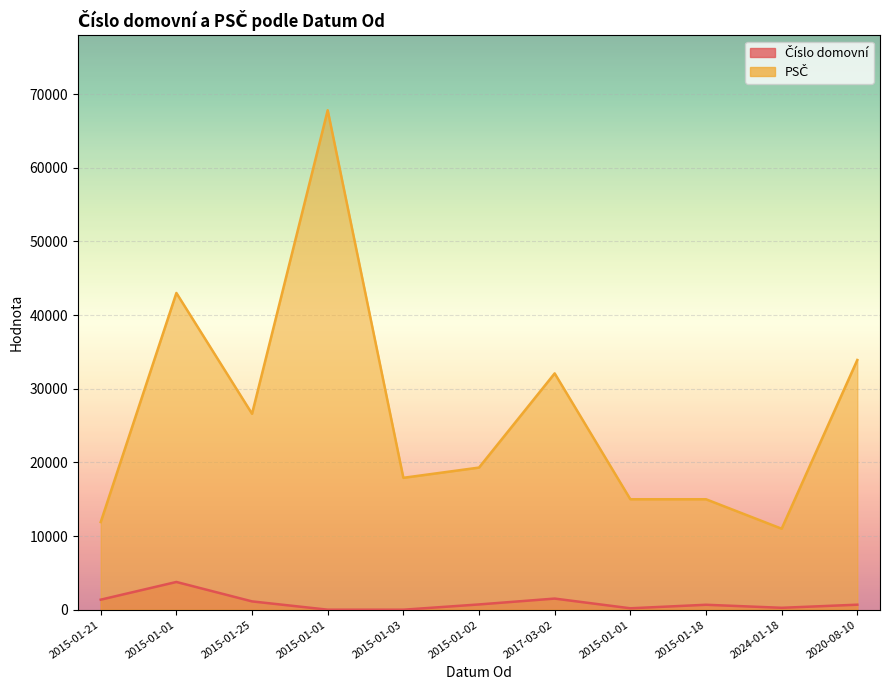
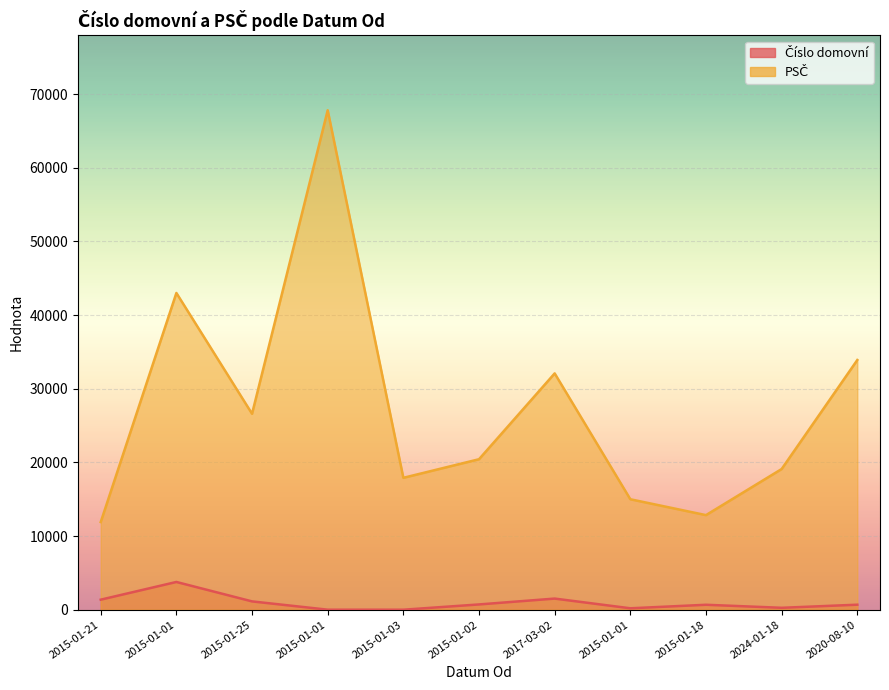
  {
    "Číslo domovní": {
      "2015-01-21": 1000,
      "2015-01-25": 1000,
      "2015-01-03": 0,
      "2015-01-02": 1000,
      "2017-03-02": 2000,
      "2015-01-18": 1000,
      "2024-01-18": 0,
      "2020-08-10": 1000
    },
    "PSČ": {
      "2015-01-21": 12000,
      "2015-01-25": 27000,
      "2015-01-03": 18000,
-     "2015-01-02": 19000,
+     "2015-01-02": 20000,
      "2017-03-02": 32000,
-     "2015-01-18": 15000,
-     "2024-01-18": 11000,
+     "2015-01-18": 13000,
+     "2024-01-18": 19000,
      "2020-08-10": 34000
    }
  }
